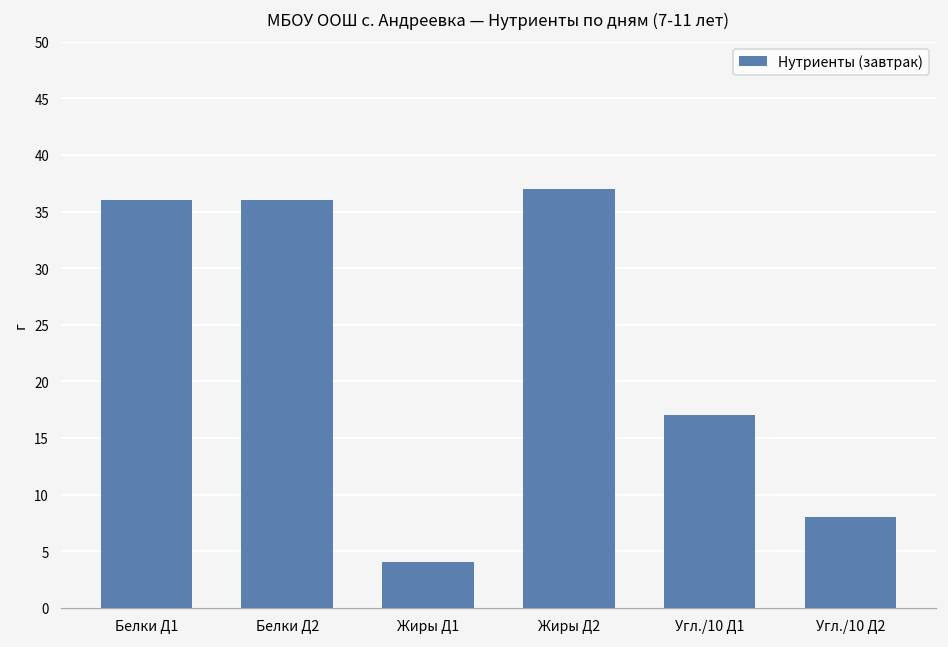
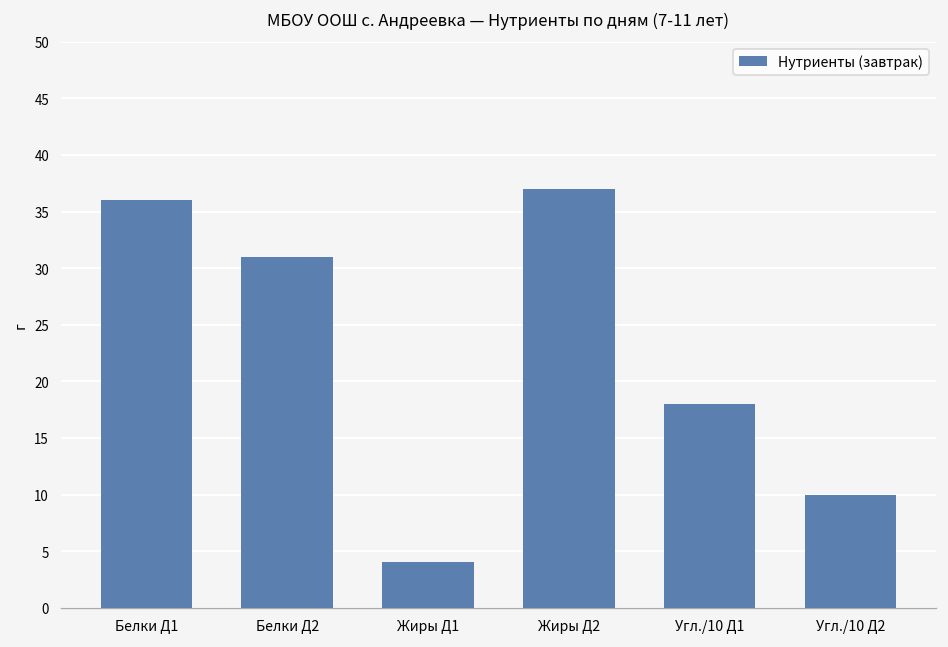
  {
    "Белки Д1": 36,
-   "Белки Д2": 36,
+   "Белки Д2": 31,
    "Жиры Д1": 4,
    "Жиры Д2": 37,
-   "Угл./10 Д1": 17,
-   "Угл./10 Д2": 8
+   "Угл./10 Д1": 18,
+   "Угл./10 Д2": 10
  }
